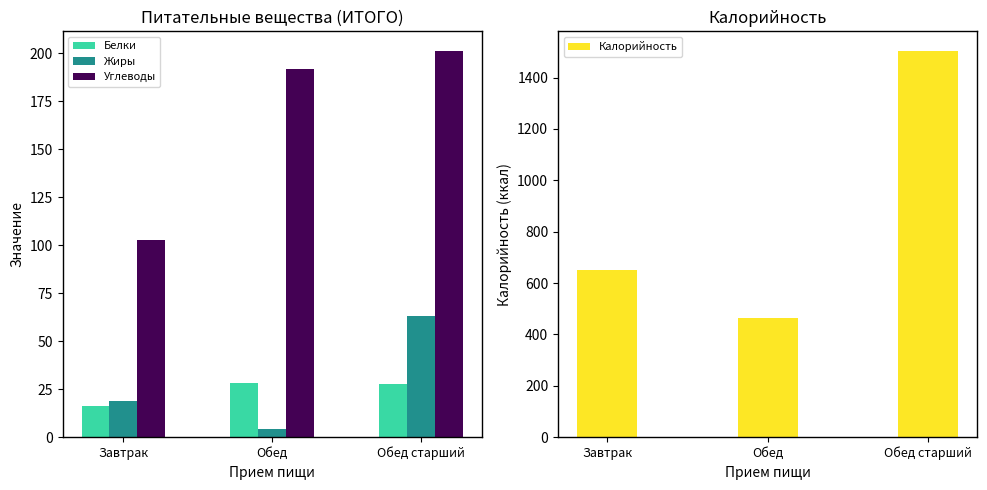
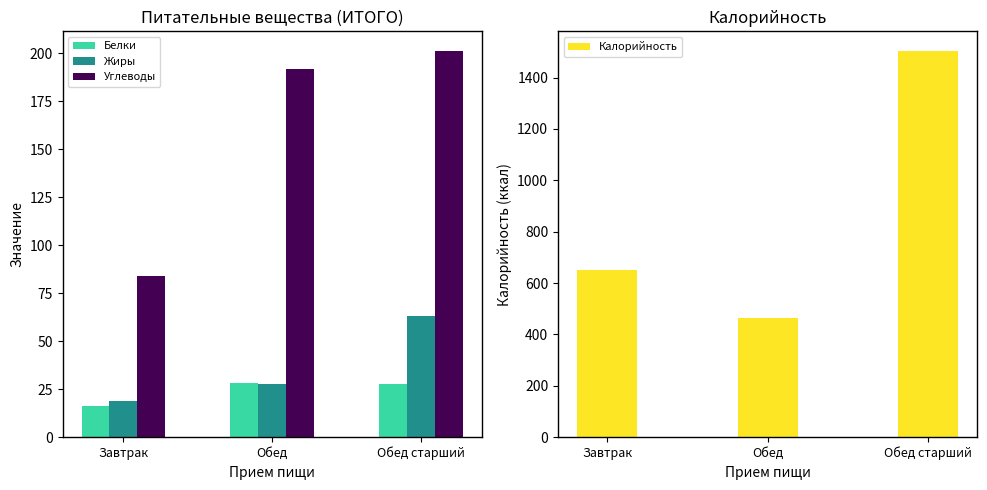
  {
    "Питательные вещества (ИТОГО)": {
      "Белки": {
        "Завтрак": 16,
        "Обед": 28,
        "Обед старший": 28
      },
      "Жиры": {
        "Завтрак": 19,
-       "Обед": 4,
+       "Обед": 28,
        "Обед старший": 63
      },
      "Углеводы": {
-       "Завтрак": 103,
+       "Завтрак": 84,
        "Обед": 192,
        "Обед старший": 201
      }
    },
    "Калорийность": {
      "Завтрак": 650,
      "Обед": 460,
      "Обед старший": 1510
    }
  }
